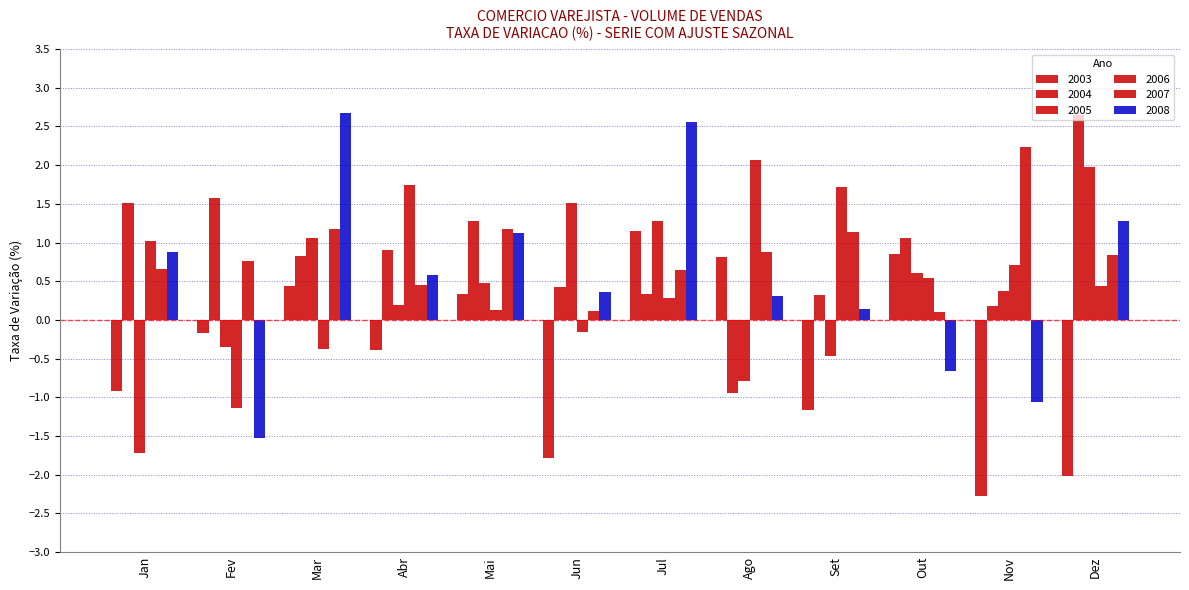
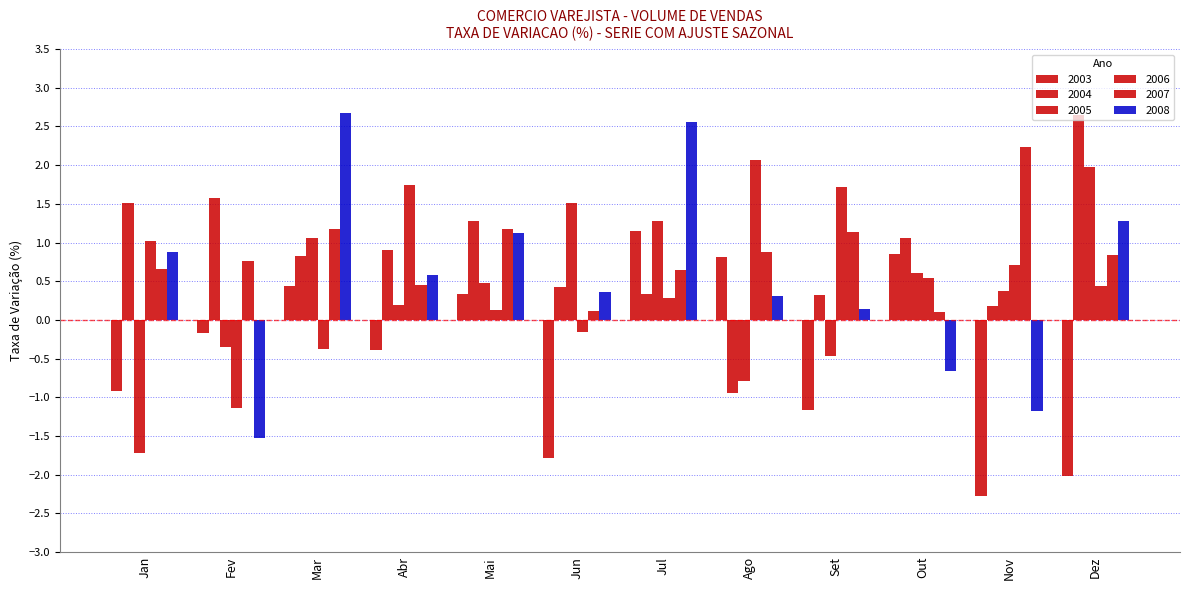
  {
    "2008": {
      "Jan": 0.9,
      "Fev": -1.5,
      "Mar": 2.7,
      "Abr": 0.6,
      "Mai": 1.1,
      "Jun": 0.4,
      "Jul": 2.6,
      "Ago": 0.3,
      "Set": 0.1,
      "Out": -0.7,
-     "Nov": -1.1,
+     "Nov": -1.2,
      "Dez": 1.3
    }
  }
